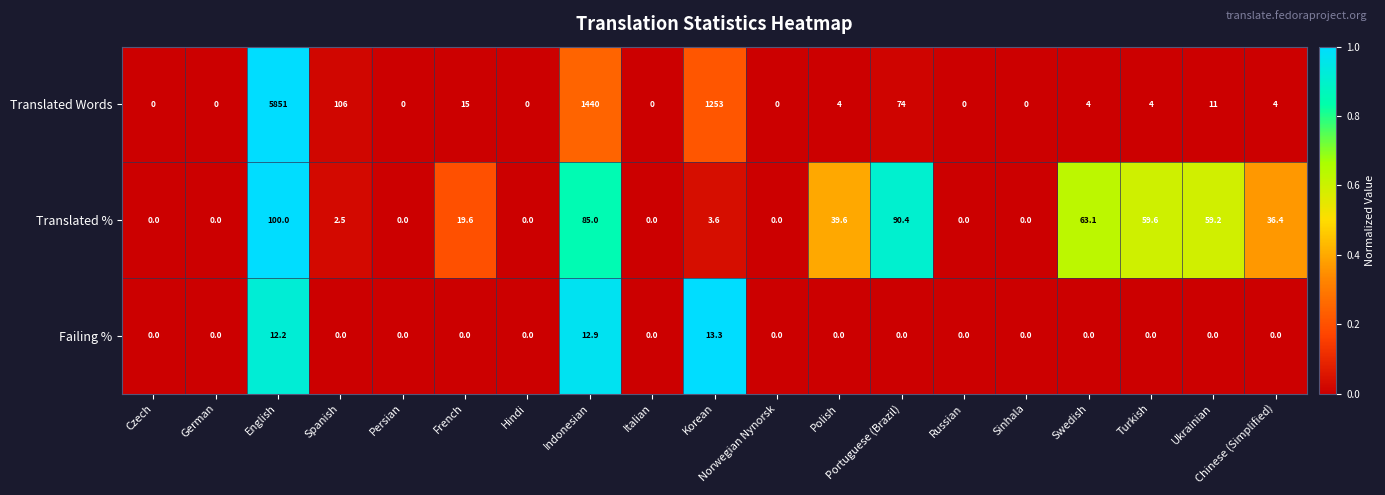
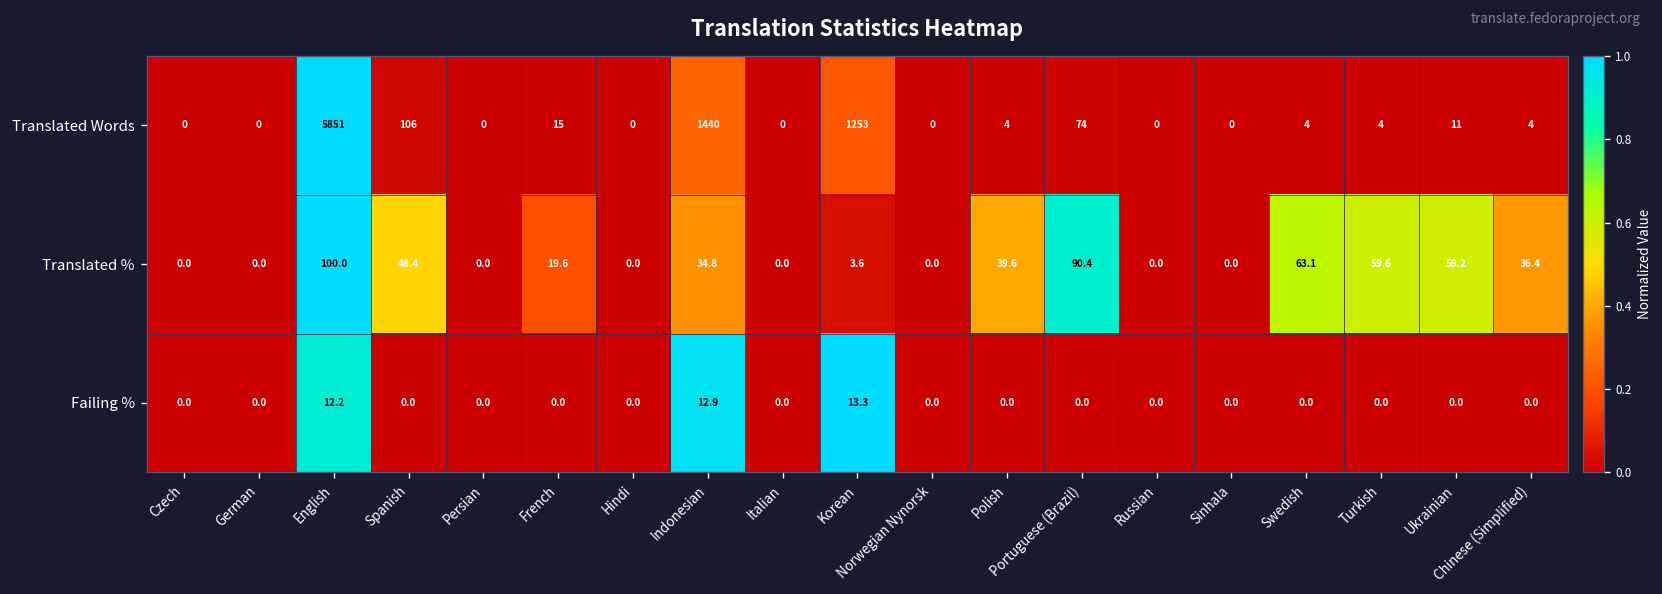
  {
    "Translated Words": {
      "Czech": 0,
      "German": 0,
      "English": 5851,
      "Spanish": 106,
      "Persian": 0,
      "French": 15,
      "Hindi": 0,
      "Indonesian": 1440,
      "Italian": 0,
      "Korean": 1253,
      "Norwegian Nynorsk": 0,
      "Polish": 4,
      "Portuguese (Brazil)": 74,
      "Russian": 0,
      "Sinhala": 0,
      "Swedish": 4,
      "Turkish": 4,
      "Ukrainian": 11,
      "Chinese (Simplified)": 4
    },
    "Translated %": {
      "Czech": 0.0,
      "German": 0.0,
      "English": 100.0,
-     "Spanish": 2.5,
+     "Spanish": 48.4,
      "Persian": 0.0,
      "French": 19.6,
      "Hindi": 0.0,
-     "Indonesian": 85.0,
+     "Indonesian": 34.8,
      "Italian": 0.0,
      "Korean": 3.6,
      "Norwegian Nynorsk": 0.0,
      "Polish": 39.6,
      "Portuguese (Brazil)": 90.4,
      "Russian": 0.0,
      "Sinhala": 0.0,
      "Swedish": 63.1,
      "Turkish": 59.6,
      "Ukrainian": 59.2,
      "Chinese (Simplified)": 36.4
    },
    "Failing %": {
      "Czech": 0.0,
      "German": 0.0,
      "English": 12.2,
      "Spanish": 0.0,
      "Persian": 0.0,
      "French": 0.0,
      "Hindi": 0.0,
      "Indonesian": 12.9,
      "Italian": 0.0,
      "Korean": 13.3,
      "Norwegian Nynorsk": 0.0,
      "Polish": 0.0,
      "Portuguese (Brazil)": 0.0,
      "Russian": 0.0,
      "Sinhala": 0.0,
      "Swedish": 0.0,
      "Turkish": 0.0,
      "Ukrainian": 0.0,
      "Chinese (Simplified)": 0.0
    }
  }
